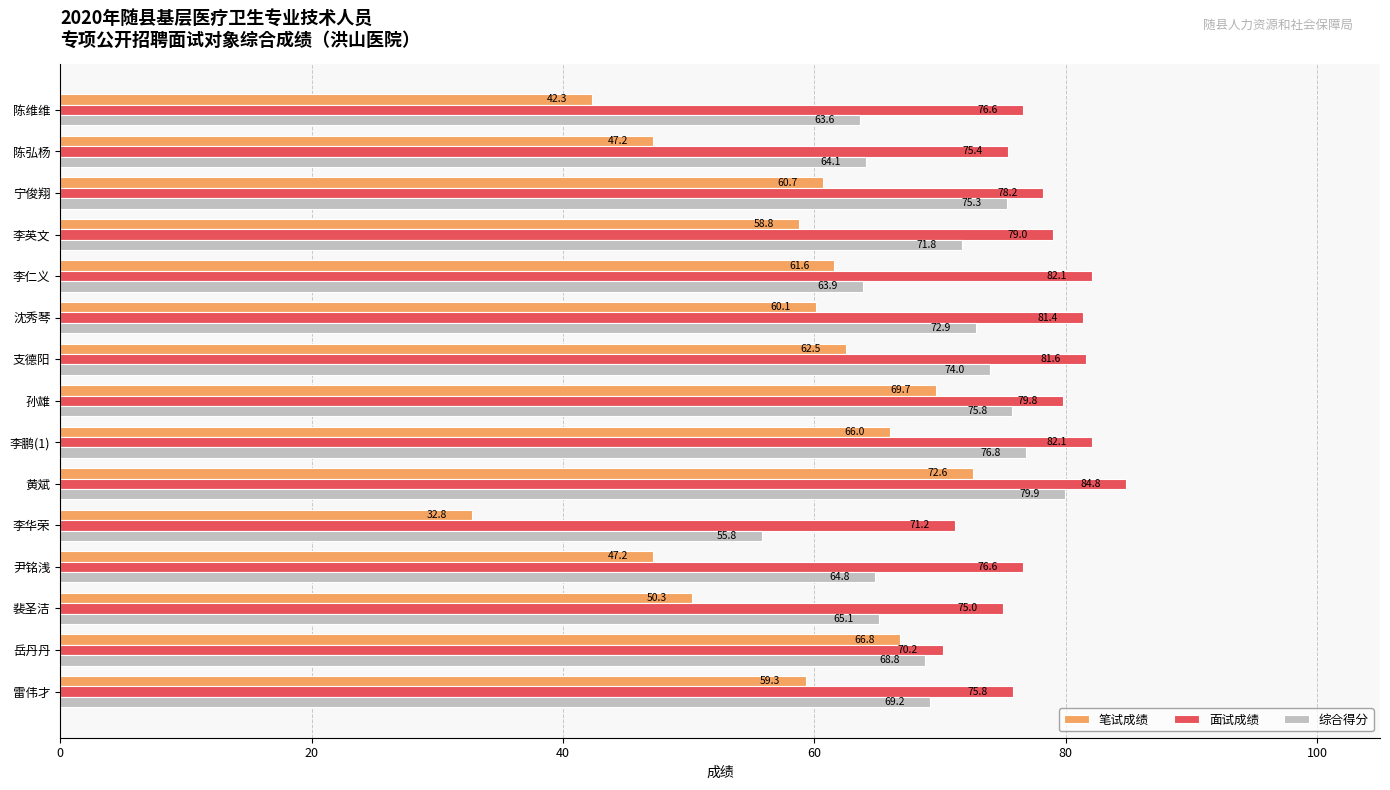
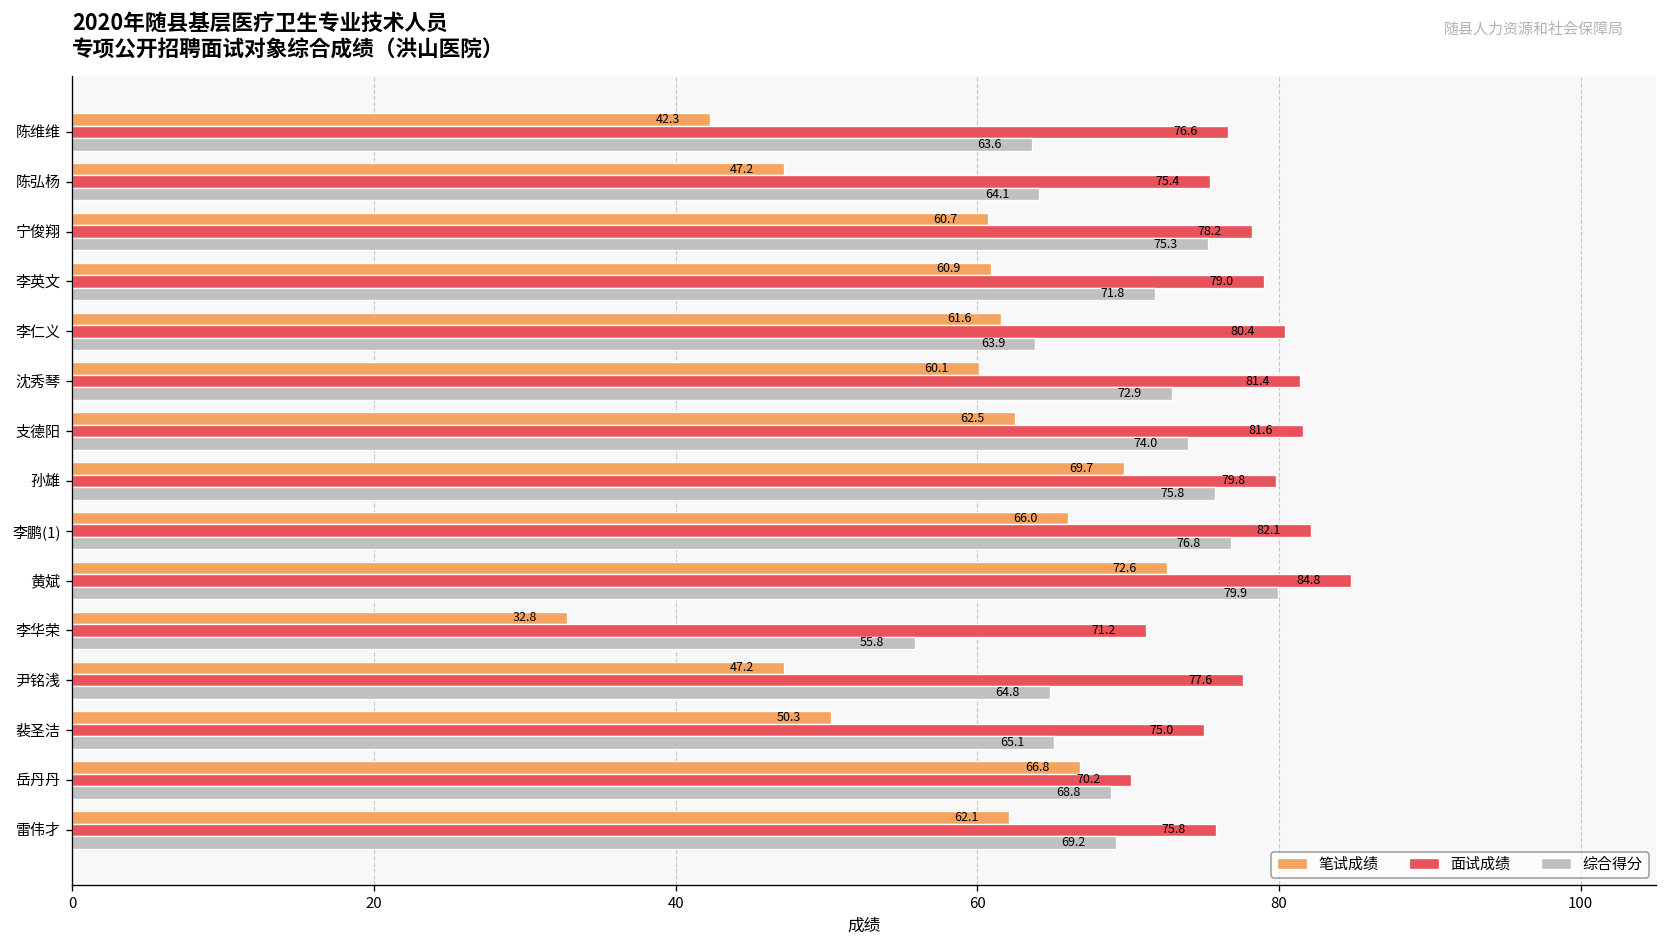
  {
    "笔试成绩": {
      "陈维维": 42.3,
      "陈弘杨": 47.2,
      "宁俊翔": 60.7,
-     "李英文": 58.8,
+     "李英文": 60.9,
      "李仁义": 61.6,
      "沈秀琴": 60.1,
      "支德阳": 62.5,
      "孙雄": 69.7,
      "李鹏(1)": 66.0,
      "黄斌": 72.6,
      "李华荣": 32.8,
      "尹铭浅": 47.2,
      "裴圣洁": 50.3,
      "岳丹丹": 66.8,
-     "雷伟才": 59.3
+     "雷伟才": 62.1
    },
    "面试成绩": {
      "陈维维": 76.6,
      "陈弘杨": 75.4,
      "宁俊翔": 78.2,
      "李英文": 79.0,
-     "李仁义": 82.1,
+     "李仁义": 80.4,
      "沈秀琴": 81.4,
      "支德阳": 81.6,
      "孙雄": 79.8,
      "李鹏(1)": 82.1,
      "黄斌": 84.8,
      "李华荣": 71.2,
-     "尹铭浅": 76.6,
+     "尹铭浅": 77.6,
      "裴圣洁": 75.0,
      "岳丹丹": 70.2,
      "雷伟才": 75.8
    },
    "综合得分": {
      "陈维维": 63.6,
      "陈弘杨": 64.1,
      "宁俊翔": 75.3,
      "李英文": 71.8,
      "李仁义": 63.9,
      "沈秀琴": 72.9,
      "支德阳": 74.0,
      "孙雄": 75.8,
      "李鹏(1)": 76.8,
      "黄斌": 79.9,
      "李华荣": 55.8,
      "尹铭浅": 64.8,
      "裴圣洁": 65.1,
      "岳丹丹": 68.8,
      "雷伟才": 69.2
    }
  }
